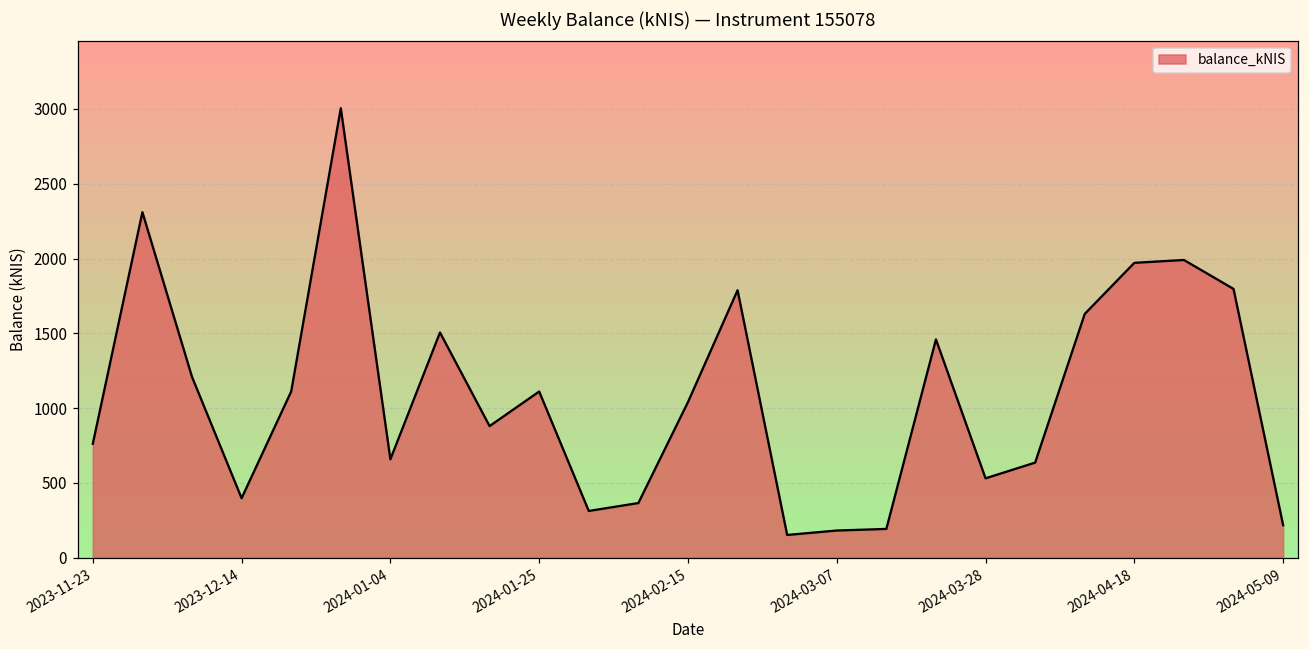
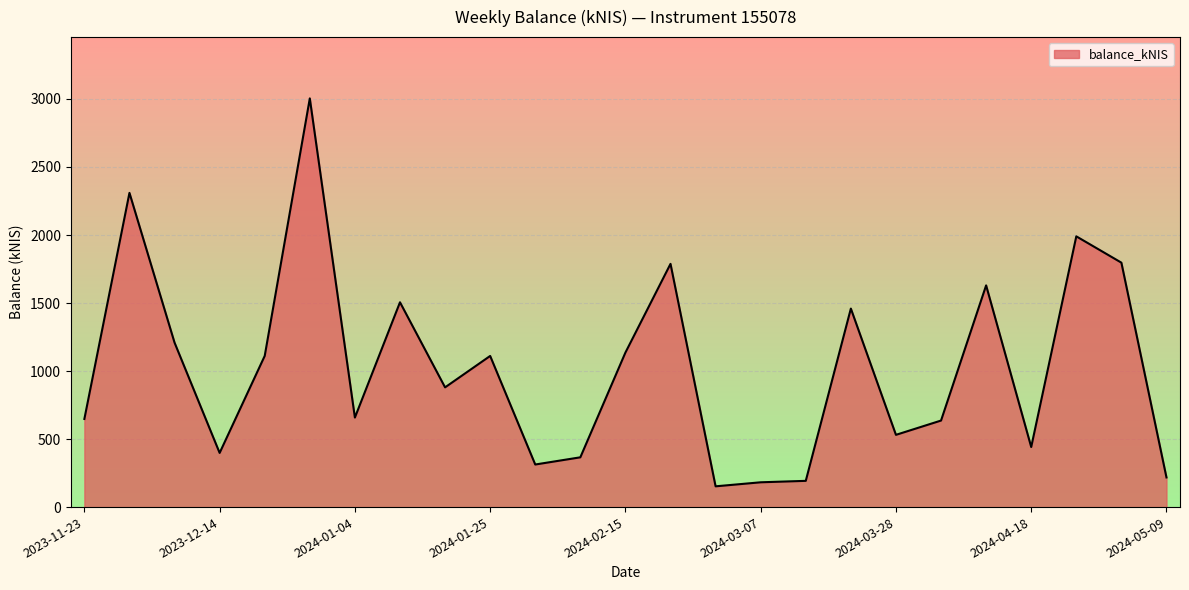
  {
-   "2023-11-23": 760,
+   "2023-11-23": 650,
    "2023-12-14": 400,
    "2024-01-04": 660,
    "2024-01-25": 1110,
-   "2024-02-15": 1040,
+   "2024-02-15": 1140,
    "2024-03-07": 180,
    "2024-03-28": 530,
-   "2024-04-18": 1970,
+   "2024-04-18": 440,
    "2024-05-09": 220
  }
